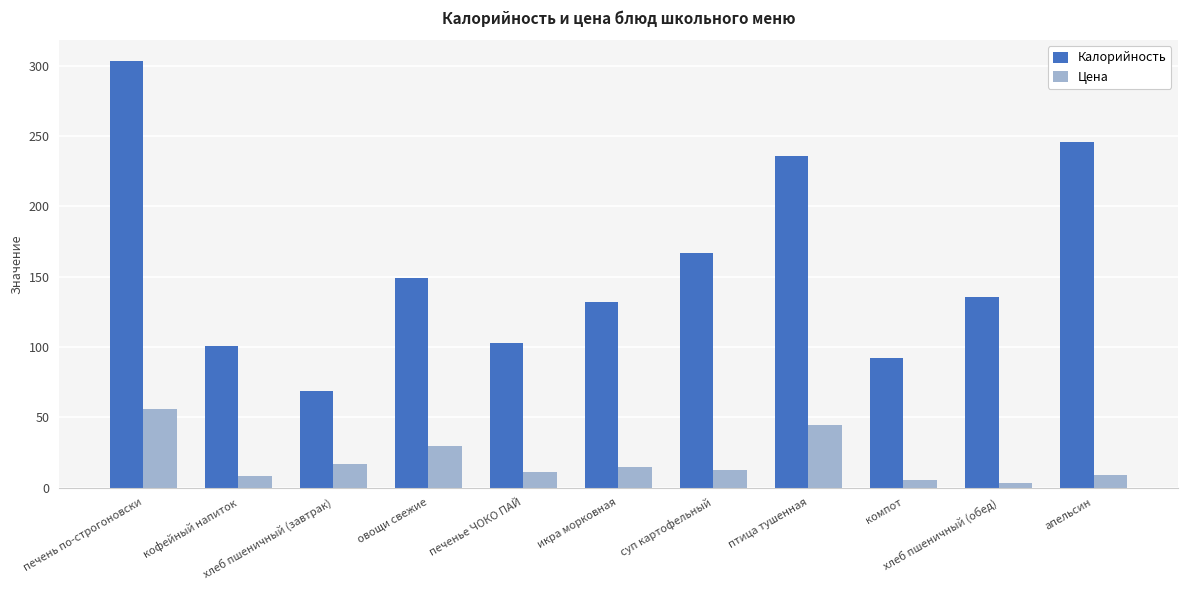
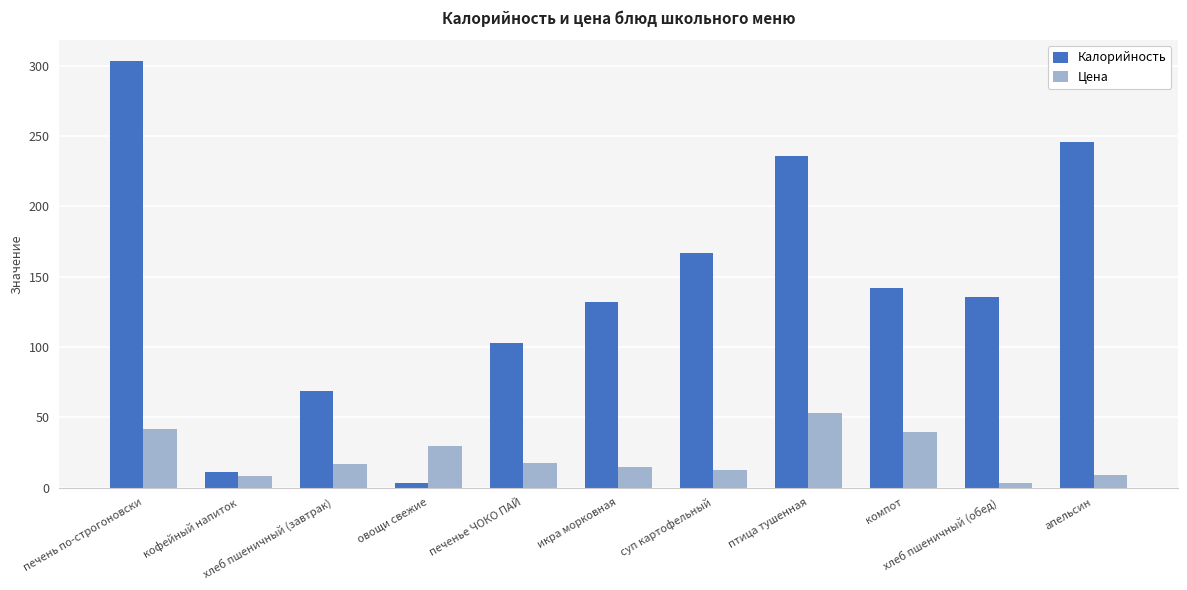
  {
    "Калорийность": {
      "печень по-строгоновски": 303,
-     "кофейный напиток": 101,
+     "кофейный напиток": 11,
      "хлеб пшеничный (завтрак)": 69,
-     "овощи свежие": 149,
+     "овощи свежие": 3,
      "печенье ЧОКО ПАЙ": 103,
      "икра морковная": 132,
      "суп картофельный": 167,
      "птица тушенная": 236,
-     "компот": 92,
+     "компот": 142,
      "хлеб пшеничный (обед)": 136,
      "апельсин": 246
    },
    "Цена": {
-     "печень по-строгоновски": 56,
+     "печень по-строгоновски": 42,
      "кофейный напиток": 8,
      "хлеб пшеничный (завтрак)": 17,
      "овощи свежие": 29,
-     "печенье ЧОКО ПАЙ": 11,
+     "печенье ЧОКО ПАЙ": 17,
      "икра морковная": 15,
      "суп картофельный": 13,
-     "птица тушенная": 45,
-     "компот": 5,
+     "птица тушенная": 53,
+     "компот": 39,
      "хлеб пшеничный (обед)": 3,
      "апельсин": 9
    }
  }
